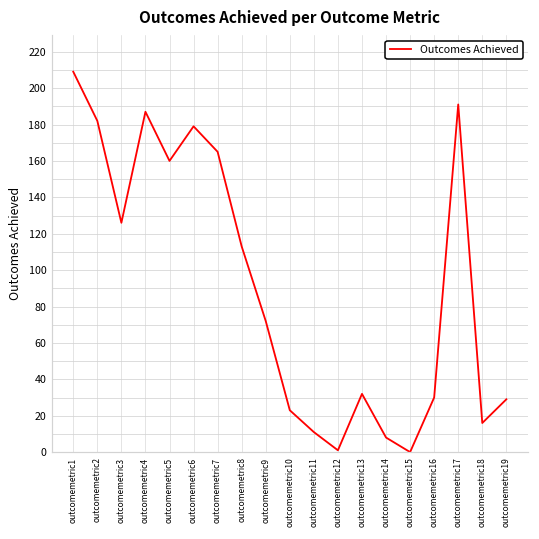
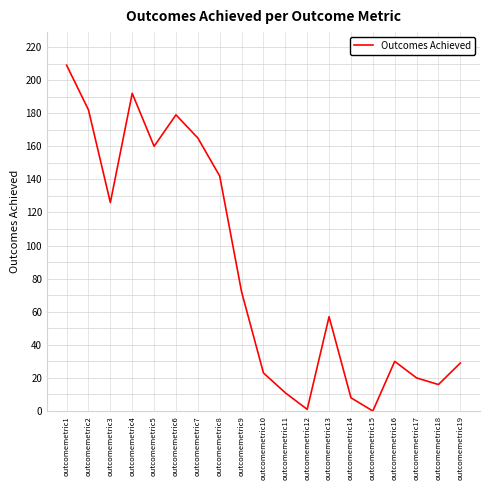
  {
    "outcomemetric1": 209,
    "outcomemetric2": 182,
    "outcomemetric3": 126,
-   "outcomemetric4": 187,
+   "outcomemetric4": 192,
    "outcomemetric5": 160,
    "outcomemetric6": 179,
    "outcomemetric7": 165,
-   "outcomemetric8": 113,
+   "outcomemetric8": 142,
    "outcomemetric9": 72,
    "outcomemetric10": 23,
    "outcomemetric11": 11,
    "outcomemetric12": 1,
-   "outcomemetric13": 32,
+   "outcomemetric13": 57,
    "outcomemetric14": 8,
    "outcomemetric15": 0,
    "outcomemetric16": 30,
-   "outcomemetric17": 191,
+   "outcomemetric17": 20,
    "outcomemetric18": 16,
    "outcomemetric19": 29
  }
